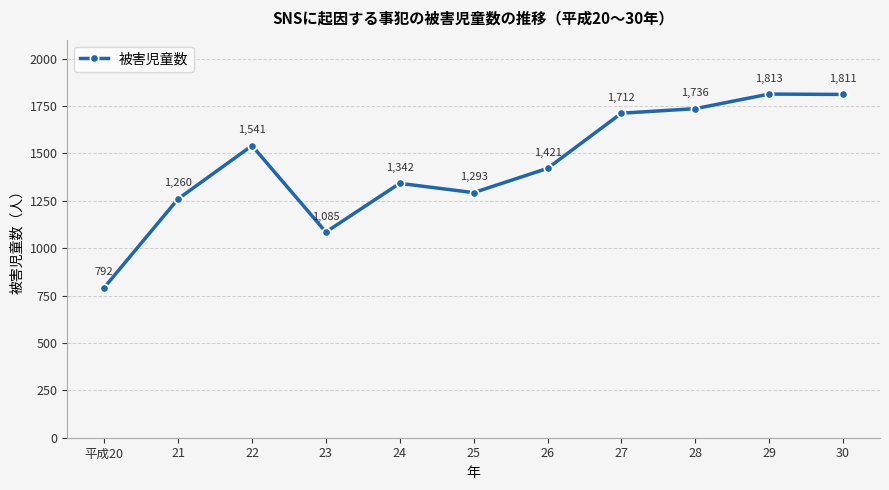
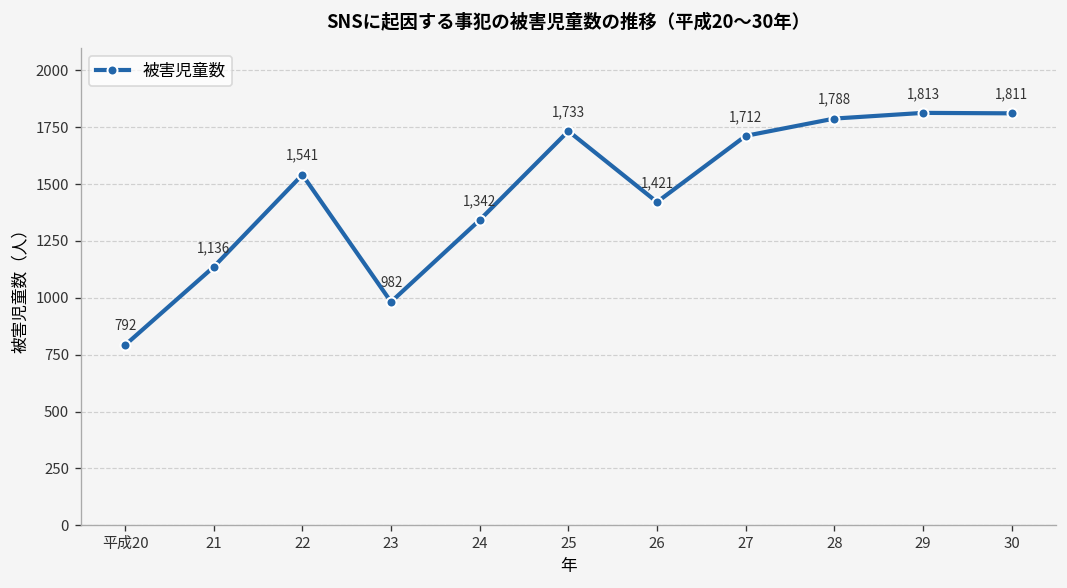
  {
    "平成20": "792",
-   "21": "1,260",
+   "21": "1,136",
    "22": "1,541",
-   "23": "1,085",
+   "23": "982",
    "24": "1,342",
-   "25": "1,293",
+   "25": "1,733",
    "26": "1,421",
    "27": "1,712",
-   "28": "1,736",
+   "28": "1,788",
    "29": "1,813",
    "30": "1,811"
  }
